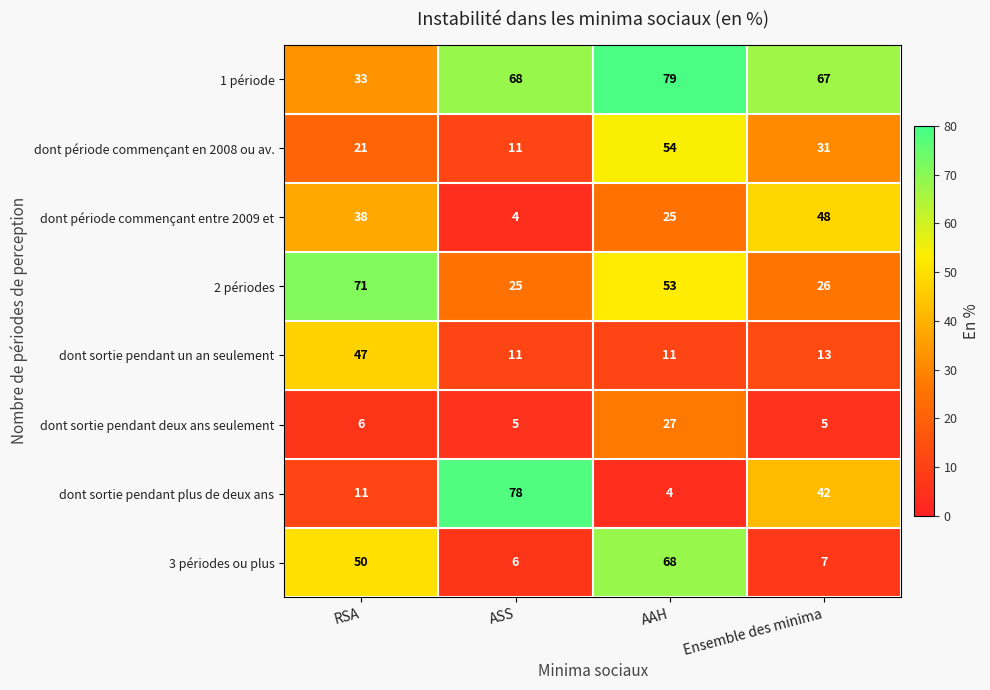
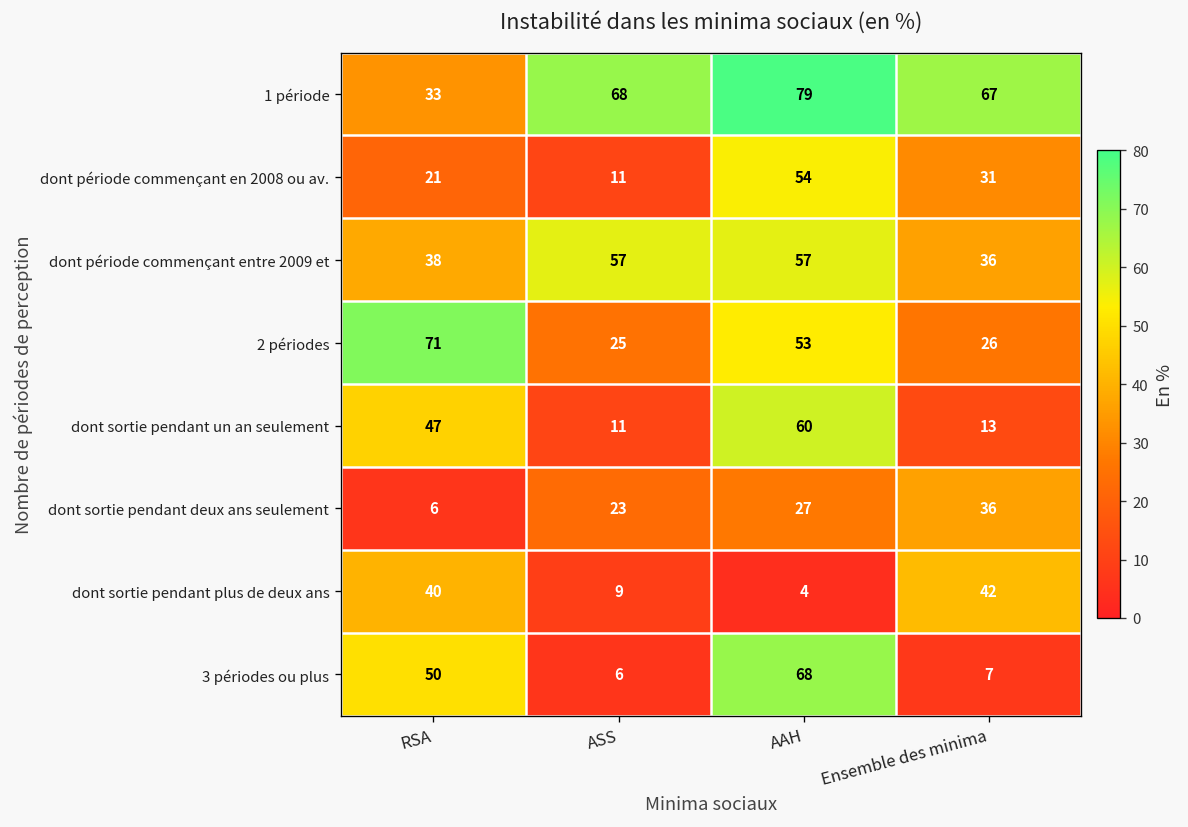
  {
    "1 période": {
      "RSA": 33,
      "ASS": 68,
      "AAH": 79,
      "Ensemble des minima": 67
    },
    "dont période commençant en 2008 ou av.": {
      "RSA": 21,
      "ASS": 11,
      "AAH": 54,
      "Ensemble des minima": 31
    },
    "dont période commençant entre 2009 et": {
      "RSA": 38,
-     "ASS": 4,
-     "AAH": 25,
-     "Ensemble des minima": 48
+     "ASS": 57,
+     "AAH": 57,
+     "Ensemble des minima": 36
    },
    "2 périodes": {
      "RSA": 71,
      "ASS": 25,
      "AAH": 53,
      "Ensemble des minima": 26
    },
    "dont sortie pendant un an seulement": {
      "RSA": 47,
      "ASS": 11,
-     "AAH": 11,
+     "AAH": 60,
      "Ensemble des minima": 13
    },
    "dont sortie pendant deux ans seulement": {
      "RSA": 6,
-     "ASS": 5,
+     "ASS": 23,
      "AAH": 27,
-     "Ensemble des minima": 5
+     "Ensemble des minima": 36
    },
    "dont sortie pendant plus de deux ans": {
-     "RSA": 11,
-     "ASS": 78,
+     "RSA": 40,
+     "ASS": 9,
      "AAH": 4,
      "Ensemble des minima": 42
    },
    "3 périodes ou plus": {
      "RSA": 50,
      "ASS": 6,
      "AAH": 68,
      "Ensemble des minima": 7
    }
  }
